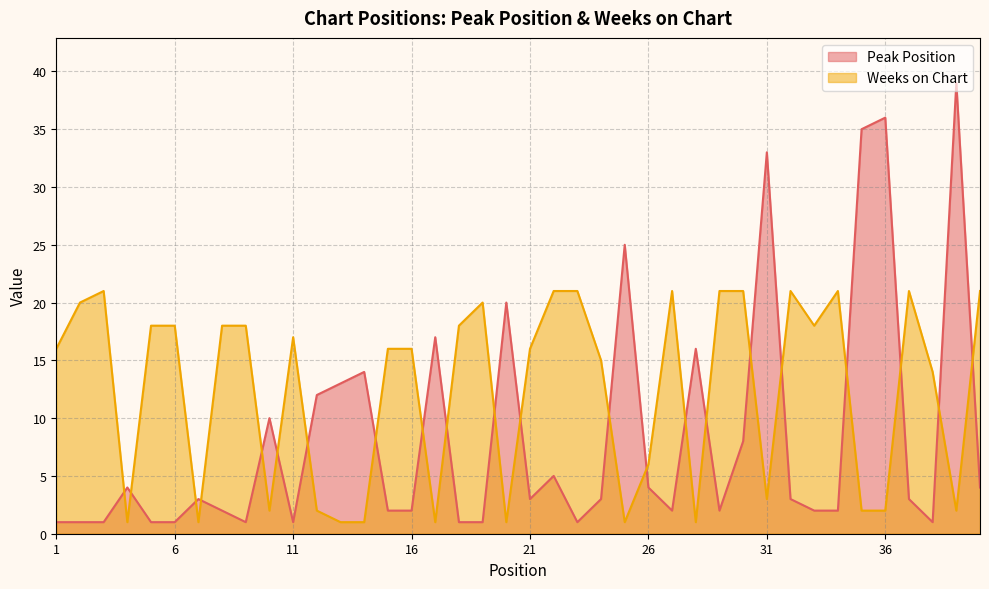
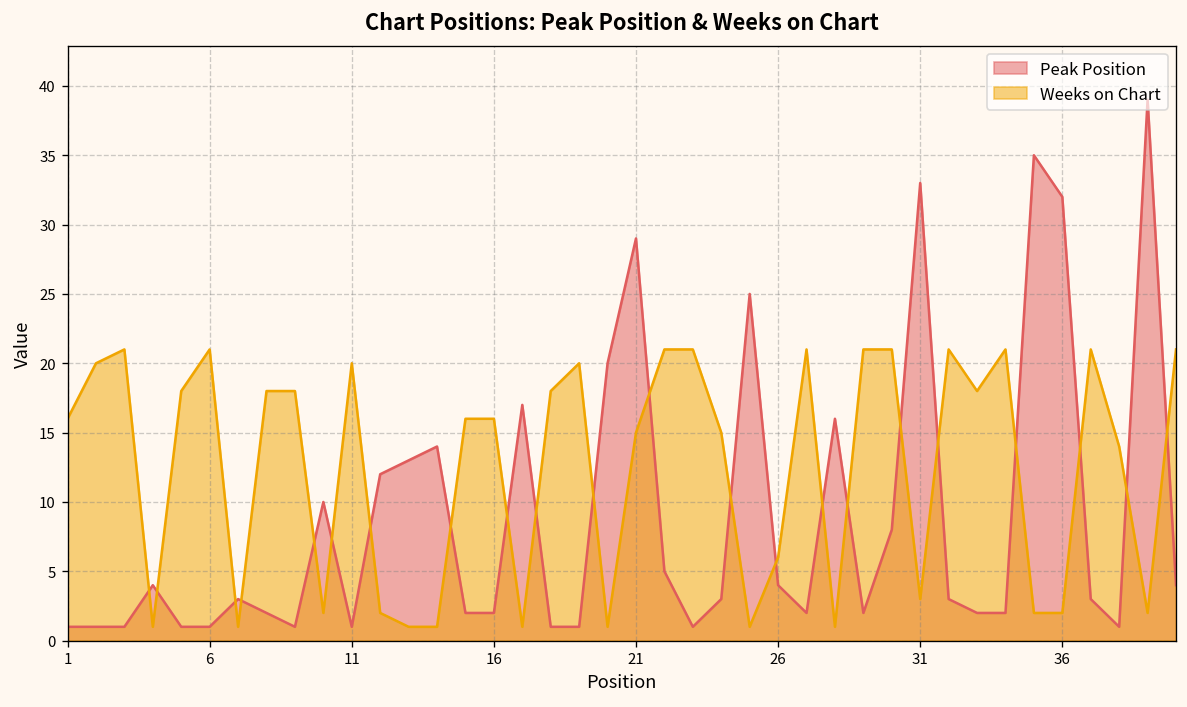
  {
    "Peak Position": {
      "1": 1,
      "6": 1,
      "11": 1,
      "16": 2,
-     "21": 3,
+     "21": 29,
      "26": 4,
      "31": 33,
-     "36": 36
+     "36": 32
    },
    "Weeks on Chart": {
      "1": 16,
-     "6": 18,
-     "11": 17,
+     "6": 21,
+     "11": 20,
      "16": 16,
-     "21": 16,
+     "21": 15,
      "26": 6,
      "31": 3,
      "36": 2
    }
  }
